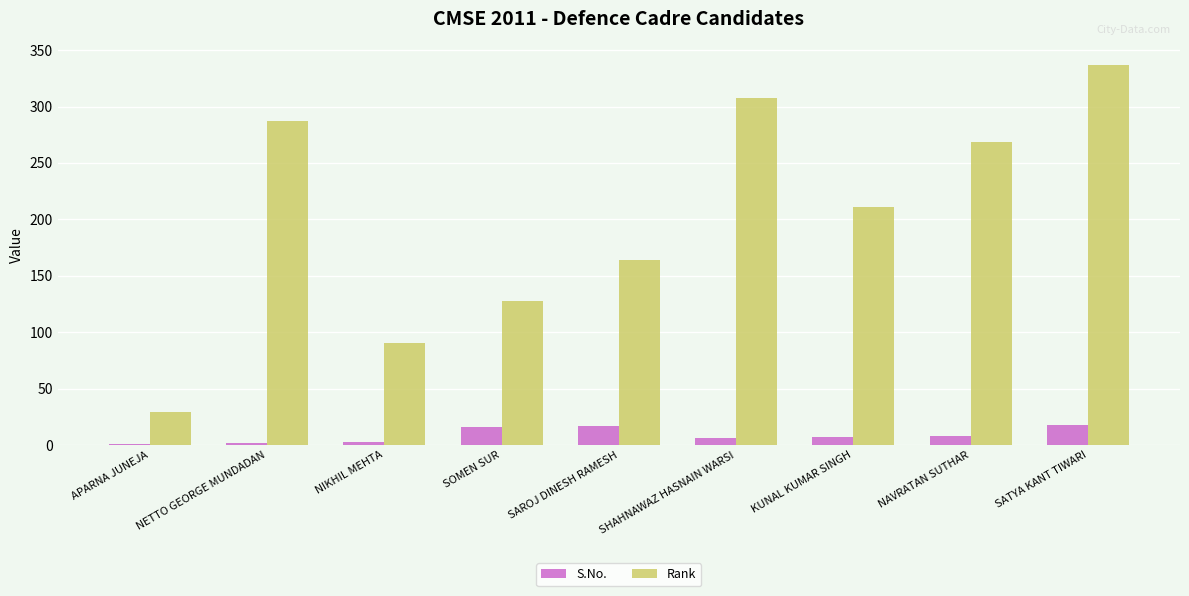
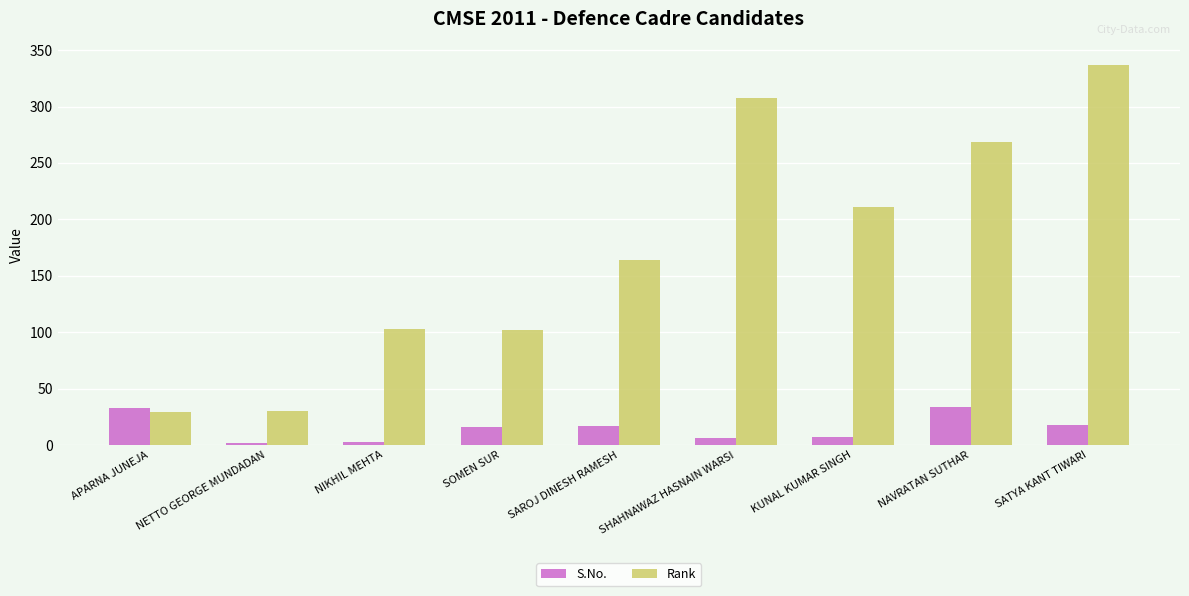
  {
    "S.No.": {
-     "APARNA JUNEJA": 1,
+     "APARNA JUNEJA": 33,
      "NIKHIL MEHTA": 3,
      "SOMEN SUR": 16,
      "SAROJ DINESH RAMESH": 17,
      "SHAHNAWAZ HASNAIN WARSI": 6,
      "KUNAL KUMAR SINGH": 7,
-     "NAVRATAN SUTHAR": 8,
+     "NAVRATAN SUTHAR": 34,
      "SATYA KANT TIWARI": 18
    },
    "Rank": {
      "APARNA JUNEJA": 29,
-     "NETTO GEORGE MUNDADAN": 287,
-     "NIKHIL MEHTA": 90,
-     "SOMEN SUR": 128,
+     "NETTO GEORGE MUNDADAN": 30,
+     "NIKHIL MEHTA": 103,
+     "SOMEN SUR": 102,
      "SAROJ DINESH RAMESH": 164,
      "SHAHNAWAZ HASNAIN WARSI": 308,
      "KUNAL KUMAR SINGH": 211,
      "NAVRATAN SUTHAR": 269,
      "SATYA KANT TIWARI": 337
    }
  }
